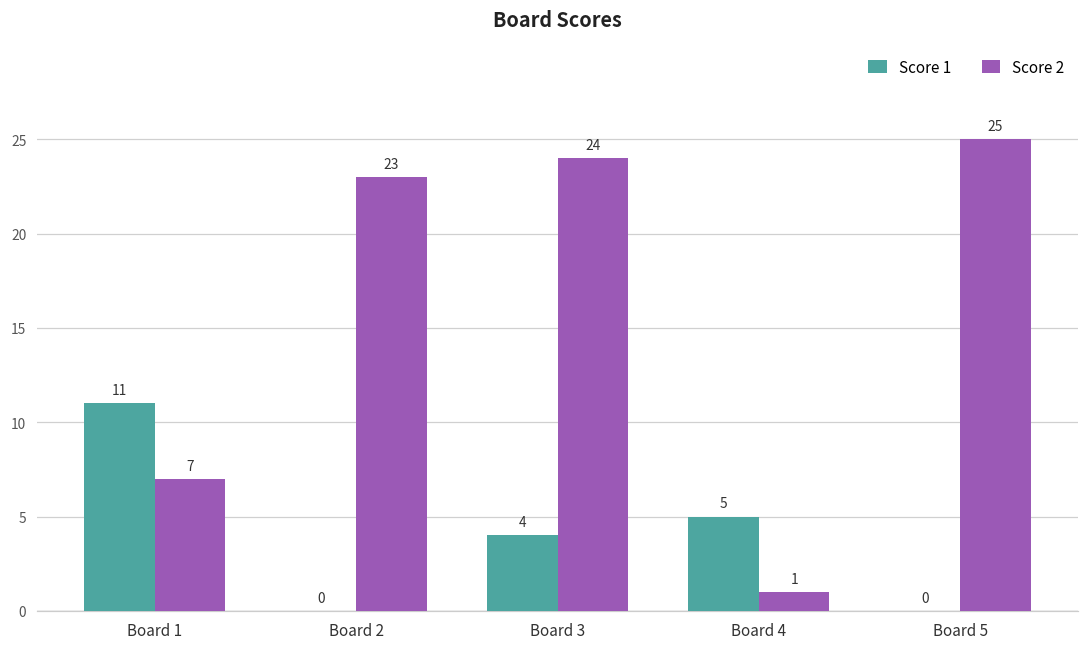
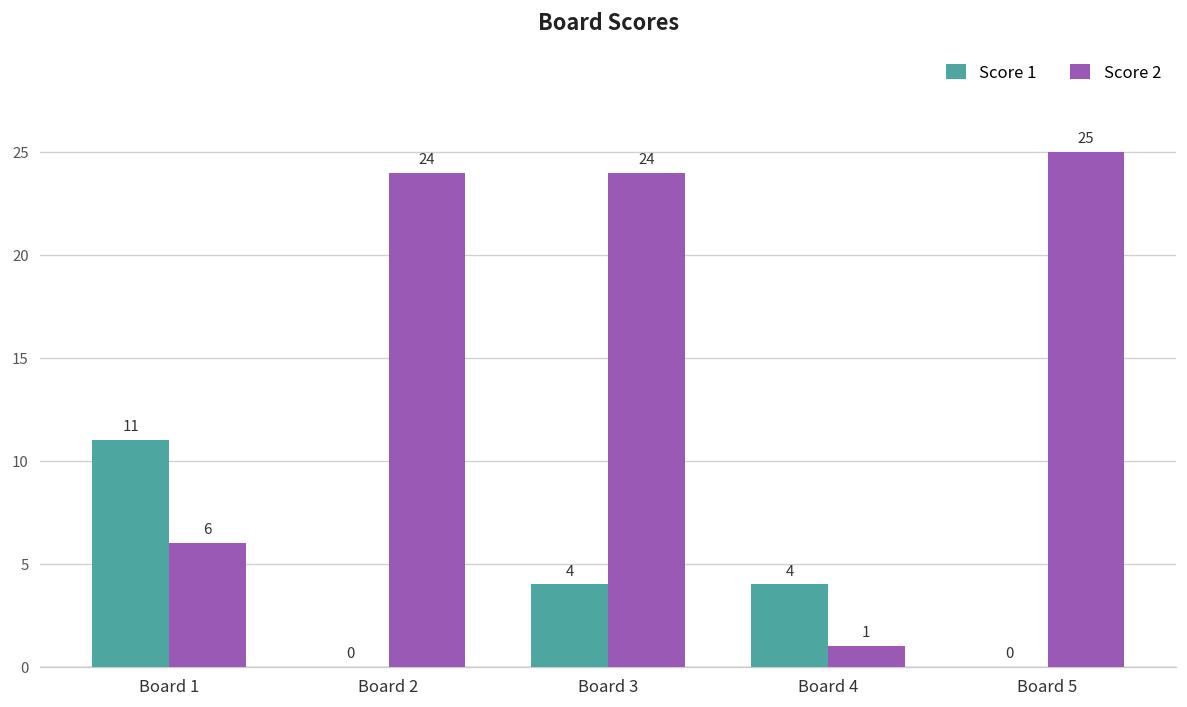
  {
    "Score 1": {
      "Board 1": 11,
      "Board 2": 0,
      "Board 3": 4,
-     "Board 4": 5,
+     "Board 4": 4,
      "Board 5": 0
    },
    "Score 2": {
-     "Board 1": 7,
-     "Board 2": 23,
+     "Board 1": 6,
+     "Board 2": 24,
      "Board 3": 24,
      "Board 4": 1,
      "Board 5": 25
    }
  }
